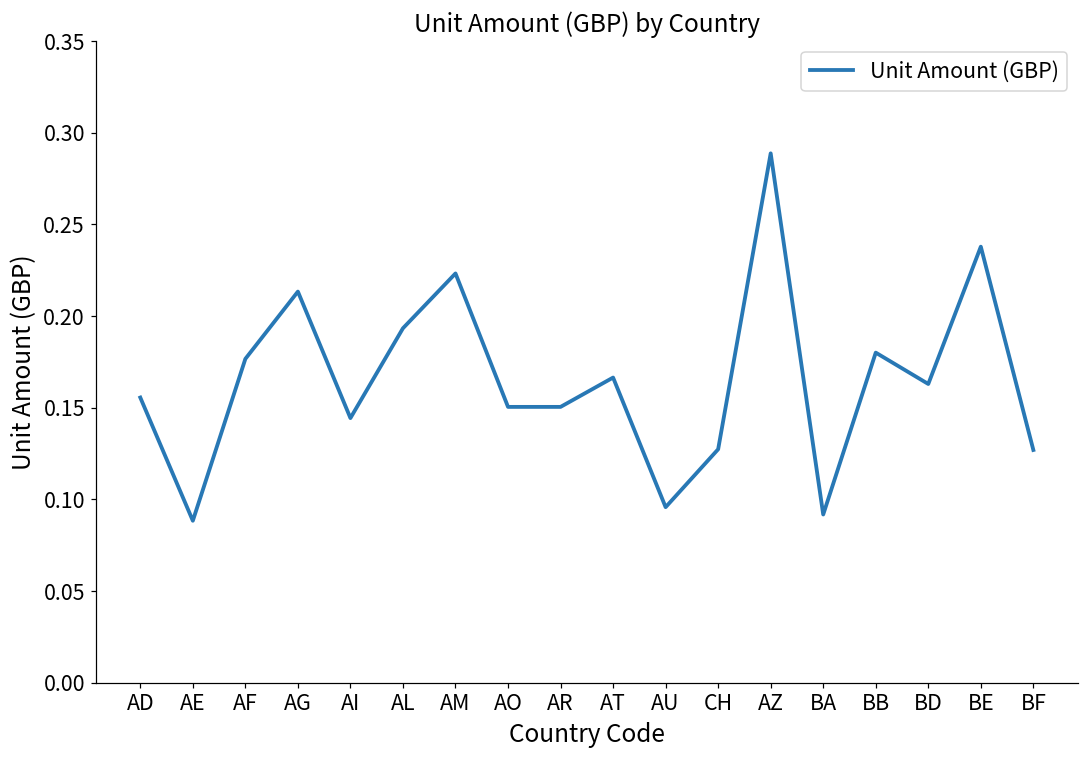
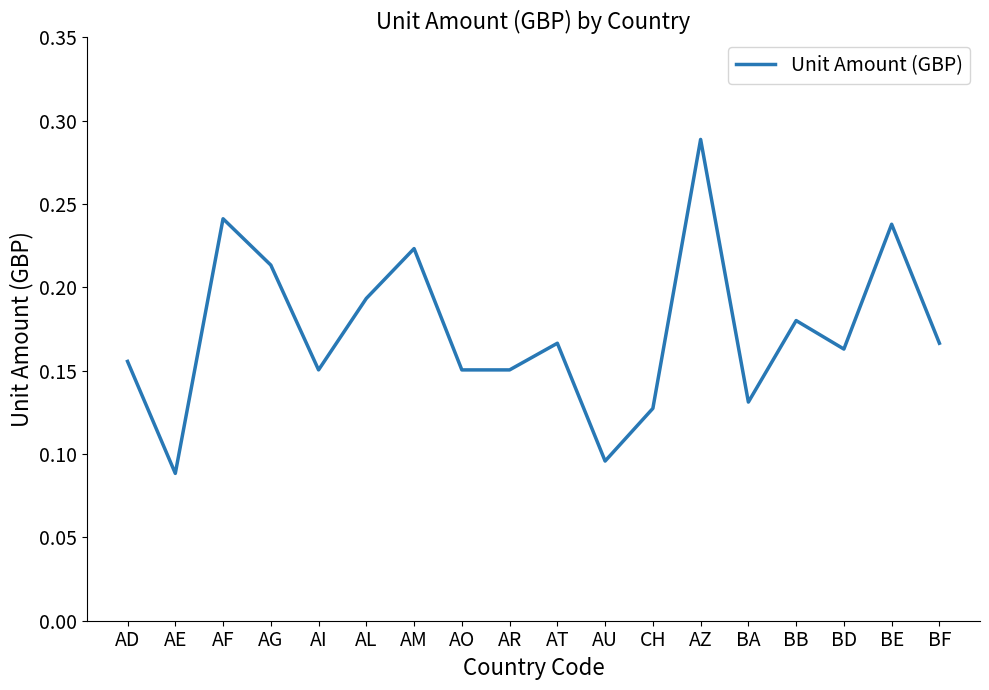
  {
    "AD": 0.156,
    "AE": 0.088,
-   "AF": 0.177,
+   "AF": 0.241,
    "AG": 0.213,
-   "AI": 0.144,
+   "AI": 0.151,
    "AL": 0.193,
    "AM": 0.223,
    "AO": 0.151,
    "AR": 0.151,
    "AT": 0.167,
    "AU": 0.096,
    "CH": 0.127,
    "AZ": 0.289,
-   "BA": 0.092,
+   "BA": 0.131,
    "BB": 0.180,
    "BD": 0.163,
    "BE": 0.238,
-   "BF": 0.127
+   "BF": 0.167
  }
